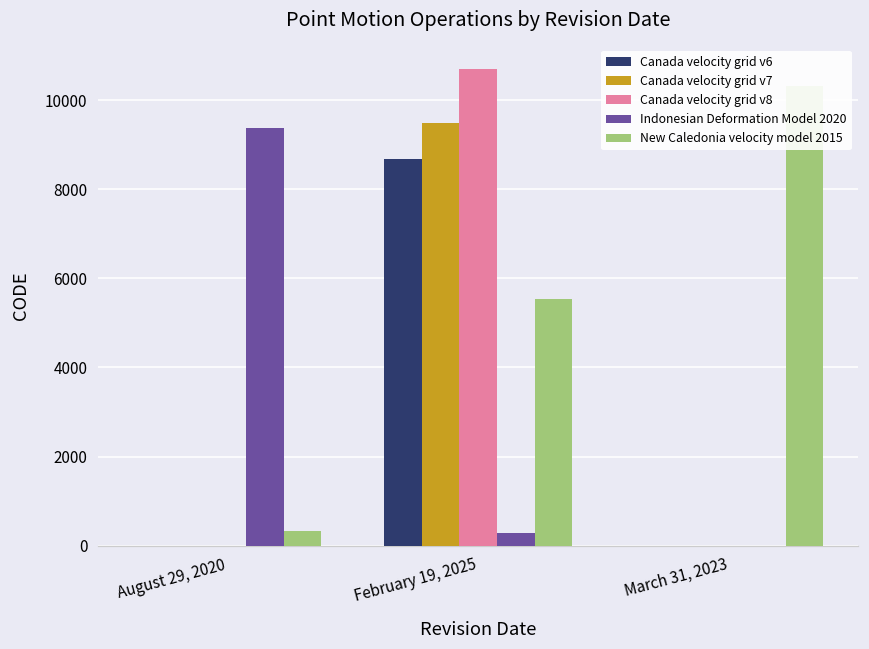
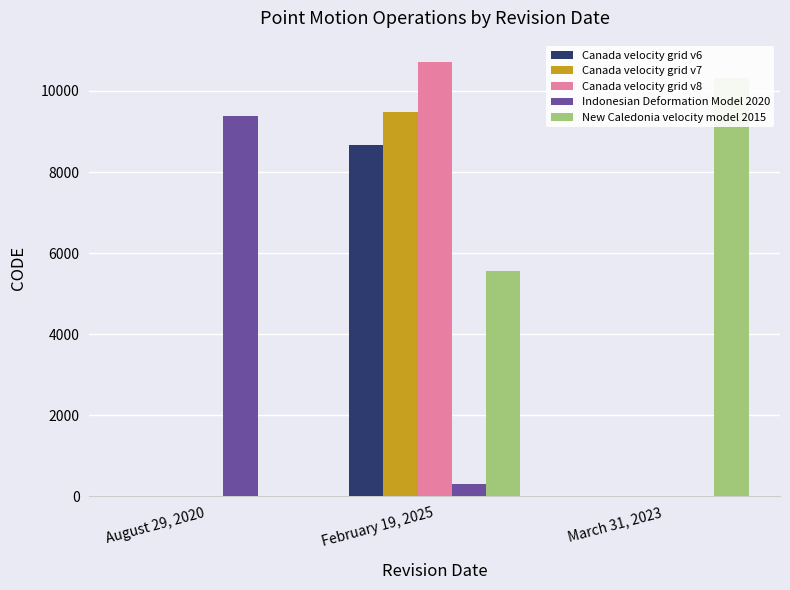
  {
    "Canada velocity grid v6": {
      "August 29, 2020": 0,
      "February 19, 2025": 8700,
      "March 31, 2023": 0
    },
    "Canada velocity grid v7": {
      "August 29, 2020": 0,
      "February 19, 2025": 9500,
      "March 31, 2023": 0
    },
    "Canada velocity grid v8": {
      "August 29, 2020": 0,
      "February 19, 2025": 10700,
      "March 31, 2023": 0
    },
    "Indonesian Deformation Model 2020": {
      "August 29, 2020": 9400,
      "February 19, 2025": 300,
      "March 31, 2023": 0
    },
    "New Caledonia velocity model 2015": {
-     "August 29, 2020": 300,
+     "August 29, 2020": 0,
      "February 19, 2025": 5500
    }
  }
